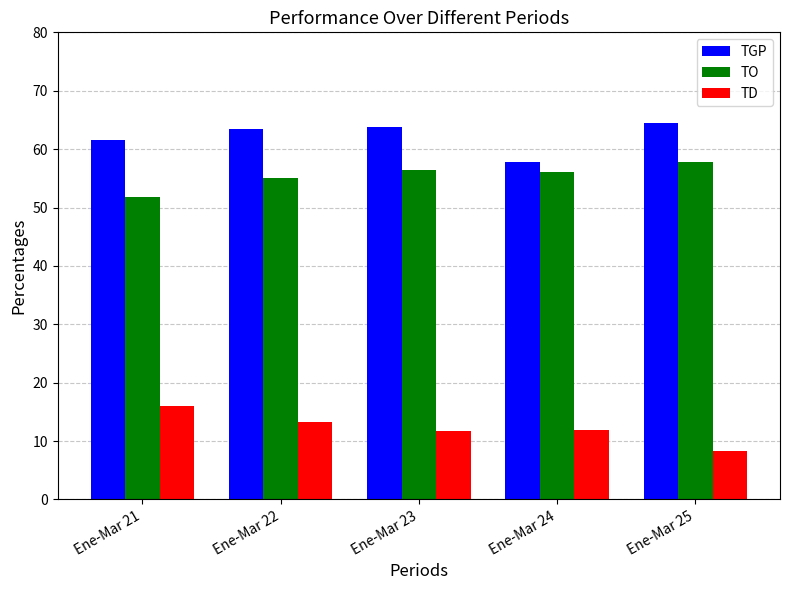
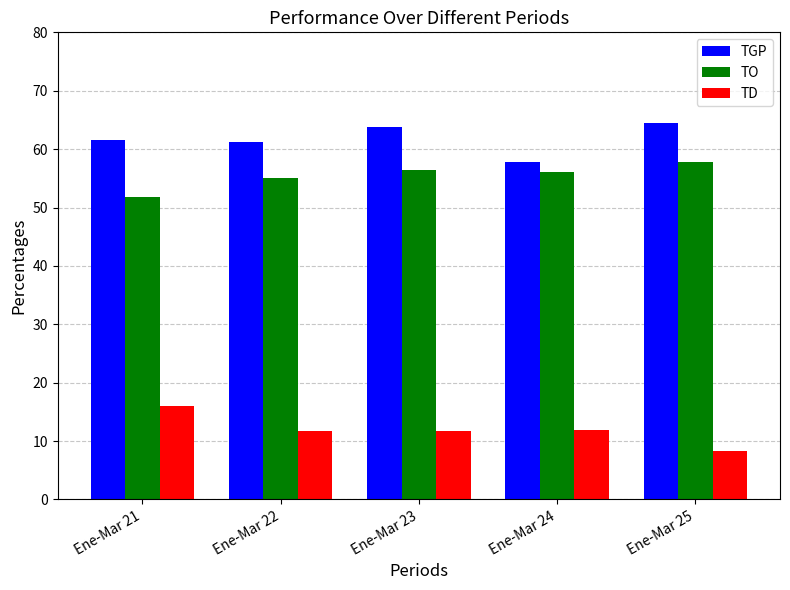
  {
    "TGP": {
      "Ene-Mar 21": 62,
-     "Ene-Mar 22": 63,
+     "Ene-Mar 22": 61,
      "Ene-Mar 23": 64,
      "Ene-Mar 24": 58,
      "Ene-Mar 25": 65
    },
    "TO": {
      "Ene-Mar 21": 52,
      "Ene-Mar 22": 55,
      "Ene-Mar 23": 56,
      "Ene-Mar 24": 56,
      "Ene-Mar 25": 58
    },
    "TD": {
      "Ene-Mar 21": 16,
-     "Ene-Mar 22": 13,
+     "Ene-Mar 22": 12,
      "Ene-Mar 23": 12,
      "Ene-Mar 24": 12,
      "Ene-Mar 25": 8
    }
  }
